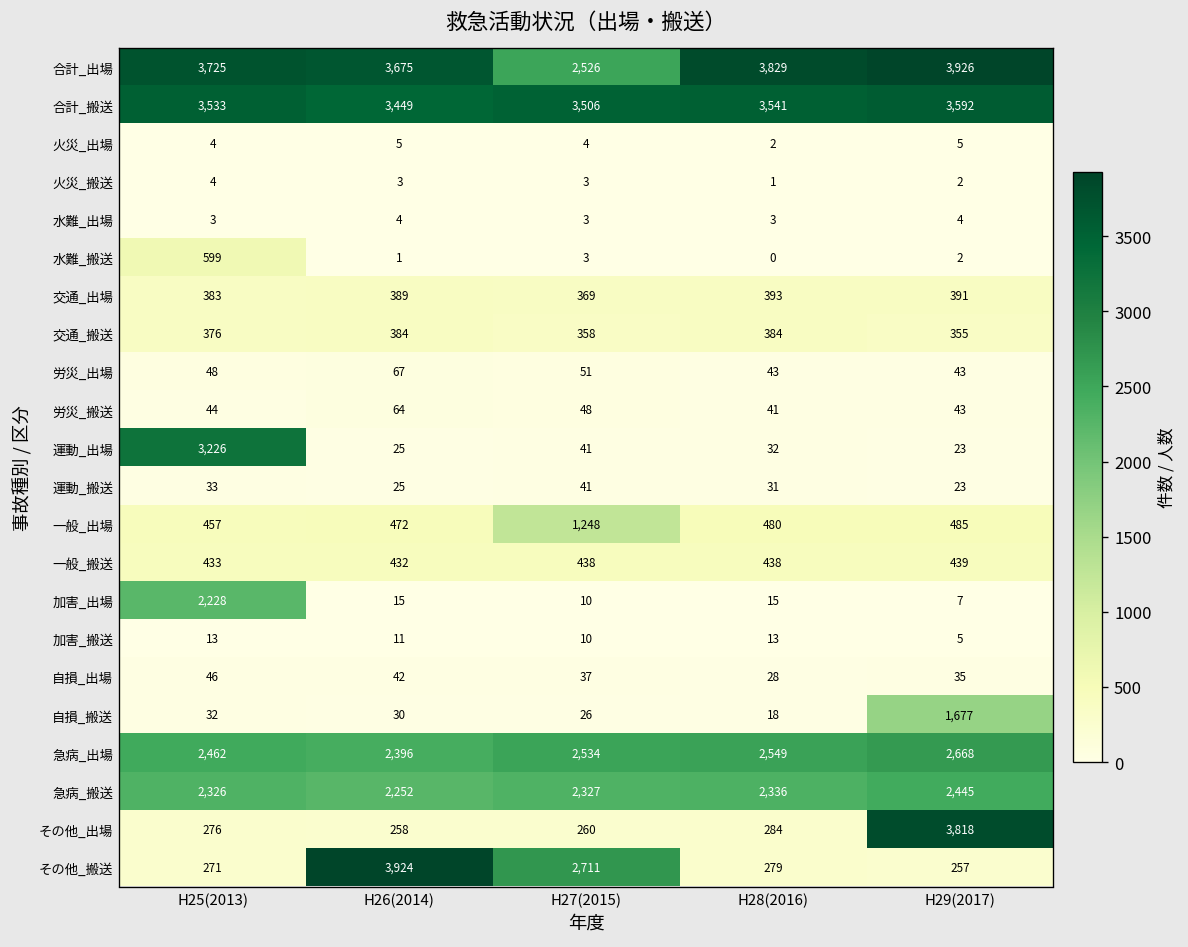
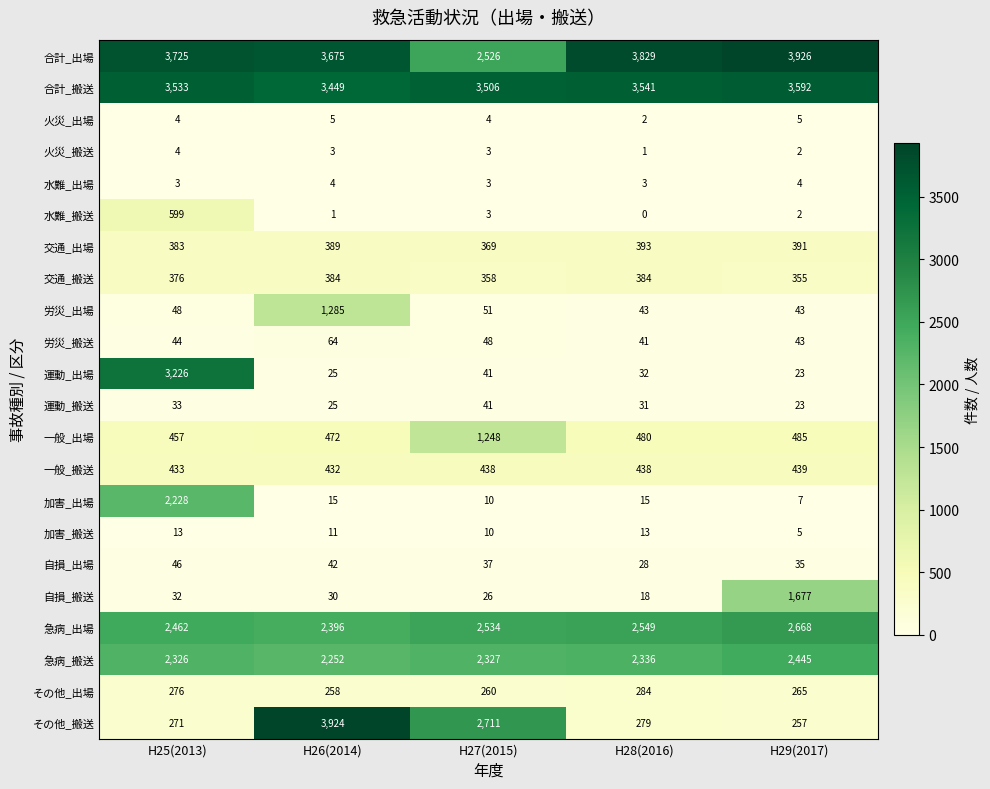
  {
    "合計_出場": {
      "H25(2013)": "3,725",
      "H26(2014)": "3,675",
      "H27(2015)": "2,526",
      "H28(2016)": "3,829",
      "H29(2017)": "3,926"
    },
    "合計_搬送": {
      "H25(2013)": "3,533",
      "H26(2014)": "3,449",
      "H27(2015)": "3,506",
      "H28(2016)": "3,541",
      "H29(2017)": "3,592"
    },
    "火災_出場": {
      "H25(2013)": "4",
      "H26(2014)": "5",
      "H27(2015)": "4",
      "H28(2016)": "2",
      "H29(2017)": "5"
    },
    "火災_搬送": {
      "H25(2013)": "4",
      "H26(2014)": "3",
      "H27(2015)": "3",
      "H28(2016)": "1",
      "H29(2017)": "2"
    },
    "水難_出場": {
      "H25(2013)": "3",
      "H26(2014)": "4",
      "H27(2015)": "3",
      "H28(2016)": "3",
      "H29(2017)": "4"
    },
    "水難_搬送": {
      "H25(2013)": "599",
      "H26(2014)": "1",
      "H27(2015)": "3",
      "H28(2016)": "0",
      "H29(2017)": "2"
    },
    "交通_出場": {
      "H25(2013)": "383",
      "H26(2014)": "389",
      "H27(2015)": "369",
      "H28(2016)": "393",
      "H29(2017)": "391"
    },
    "交通_搬送": {
      "H25(2013)": "376",
      "H26(2014)": "384",
      "H27(2015)": "358",
      "H28(2016)": "384",
      "H29(2017)": "355"
    },
    "労災_出場": {
      "H25(2013)": "48",
-     "H26(2014)": "67",
+     "H26(2014)": "1,285",
      "H27(2015)": "51",
      "H28(2016)": "43",
      "H29(2017)": "43"
    },
    "労災_搬送": {
      "H25(2013)": "44",
      "H26(2014)": "64",
      "H27(2015)": "48",
      "H28(2016)": "41",
      "H29(2017)": "43"
    },
    "運動_出場": {
      "H25(2013)": "3,226",
      "H26(2014)": "25",
      "H27(2015)": "41",
      "H28(2016)": "32",
      "H29(2017)": "23"
    },
    "運動_搬送": {
      "H25(2013)": "33",
      "H26(2014)": "25",
      "H27(2015)": "41",
      "H28(2016)": "31",
      "H29(2017)": "23"
    },
    "一般_出場": {
      "H25(2013)": "457",
      "H26(2014)": "472",
      "H27(2015)": "1,248",
      "H28(2016)": "480",
      "H29(2017)": "485"
    },
    "一般_搬送": {
      "H25(2013)": "433",
      "H26(2014)": "432",
      "H27(2015)": "438",
      "H28(2016)": "438",
      "H29(2017)": "439"
    },
    "加害_出場": {
      "H25(2013)": "2,228",
      "H26(2014)": "15",
      "H27(2015)": "10",
      "H28(2016)": "15",
      "H29(2017)": "7"
    },
    "加害_搬送": {
      "H25(2013)": "13",
      "H26(2014)": "11",
      "H27(2015)": "10",
      "H28(2016)": "13",
      "H29(2017)": "5"
    },
    "自損_出場": {
      "H25(2013)": "46",
      "H26(2014)": "42",
      "H27(2015)": "37",
      "H28(2016)": "28",
      "H29(2017)": "35"
    },
    "自損_搬送": {
      "H25(2013)": "32",
      "H26(2014)": "30",
      "H27(2015)": "26",
      "H28(2016)": "18",
      "H29(2017)": "1,677"
    },
    "急病_出場": {
      "H25(2013)": "2,462",
      "H26(2014)": "2,396",
      "H27(2015)": "2,534",
      "H28(2016)": "2,549",
      "H29(2017)": "2,668"
    },
    "急病_搬送": {
      "H25(2013)": "2,326",
      "H26(2014)": "2,252",
      "H27(2015)": "2,327",
      "H28(2016)": "2,336",
      "H29(2017)": "2,445"
    },
    "その他_出場": {
      "H25(2013)": "276",
      "H26(2014)": "258",
      "H27(2015)": "260",
      "H28(2016)": "284",
-     "H29(2017)": "3,818"
+     "H29(2017)": "265"
    },
    "その他_搬送": {
      "H25(2013)": "271",
      "H26(2014)": "3,924",
      "H27(2015)": "2,711",
      "H28(2016)": "279",
      "H29(2017)": "257"
    }
  }
